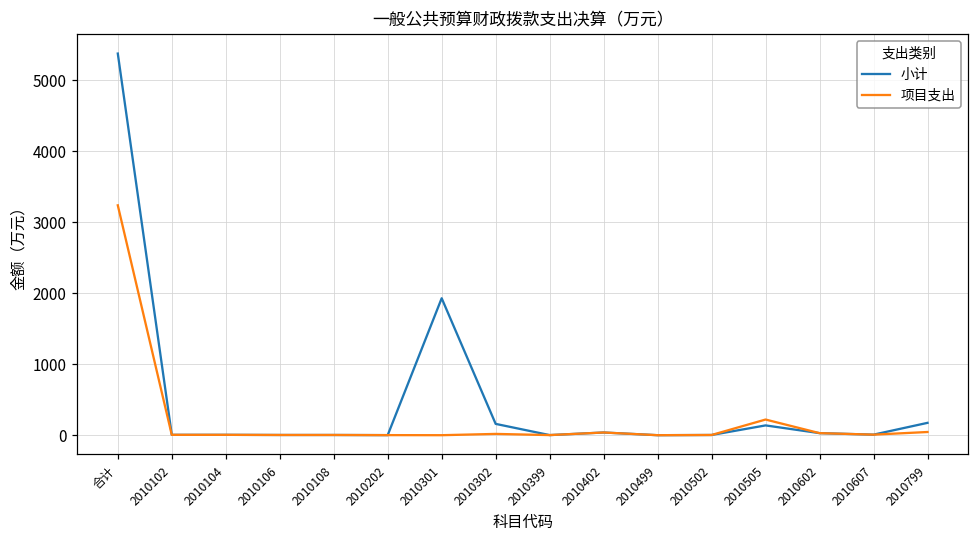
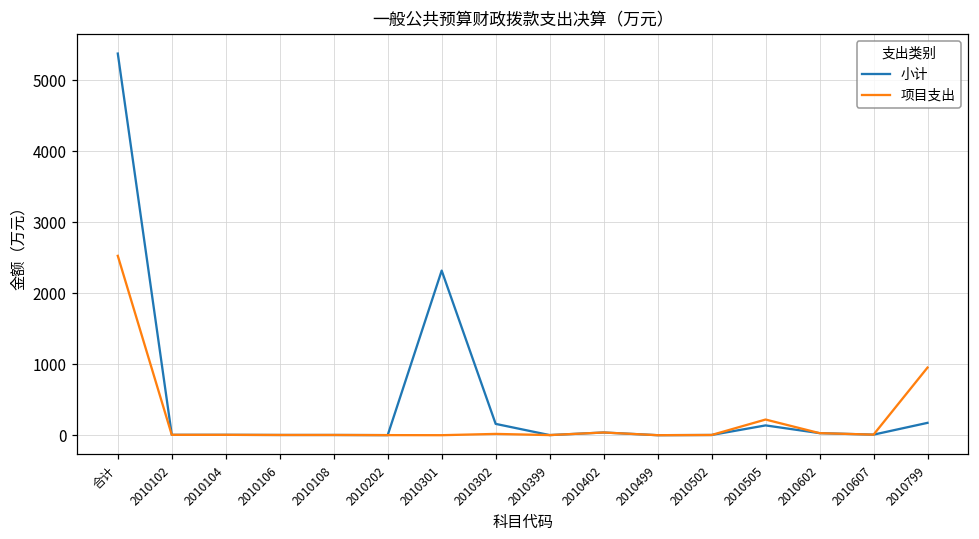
  {
    "小计": {
      "合计": 5400,
-     "2010301": 1900,
+     "2010301": 2300,
      "2010302": 200,
      "2010505": 100,
      "2010799": 200
    },
    "项目支出": {
-     "合计": 3200,
+     "合计": 2500,
      "2010301": 0,
      "2010302": 0,
      "2010505": 200,
-     "2010799": 0
+     "2010799": 1000
    }
  }
